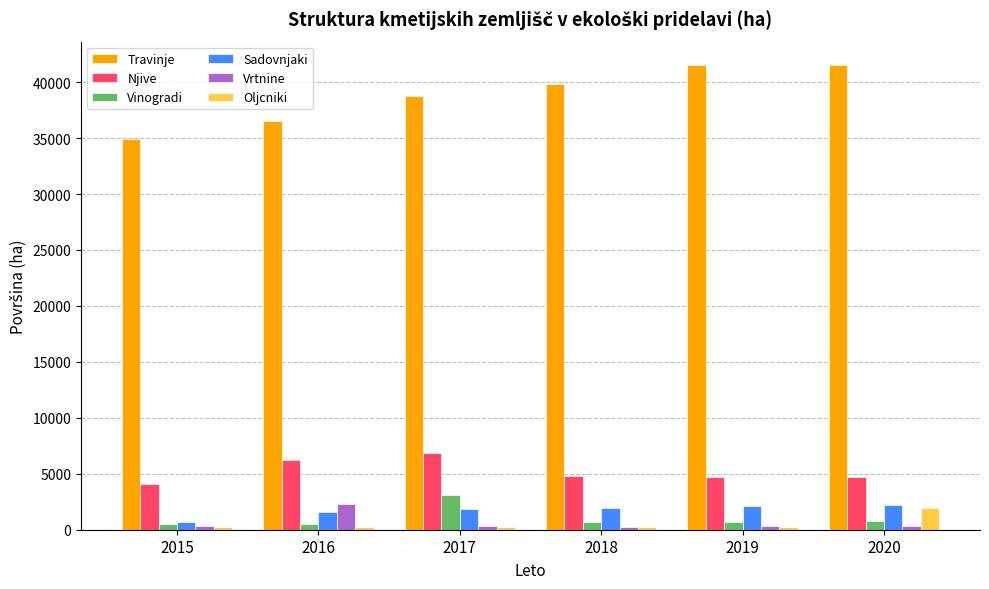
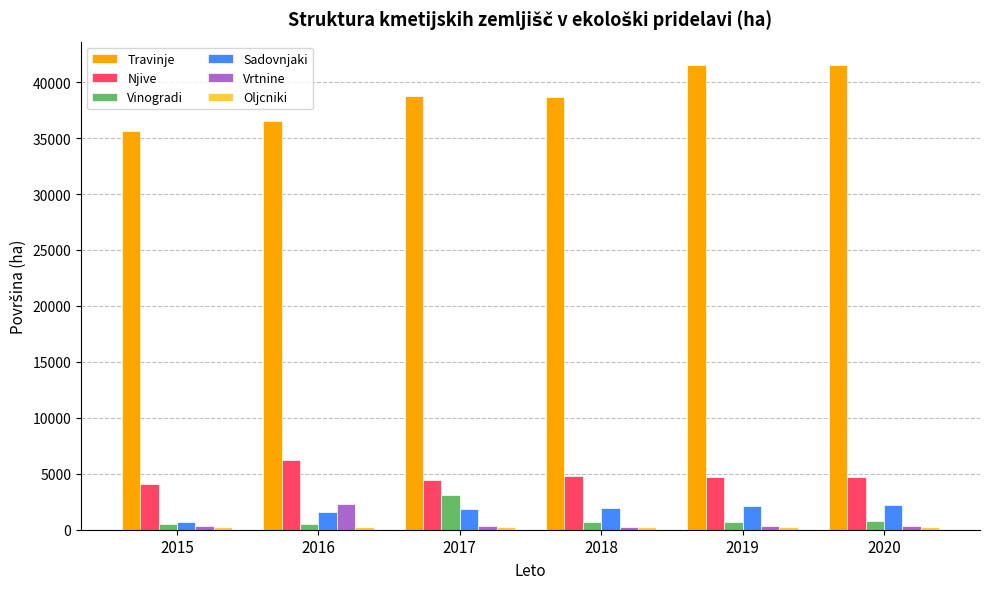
  {
    "Travinje": {
-     "2015": 34900,
+     "2015": 35600,
      "2016": 36500,
      "2017": 38700,
-     "2018": 39900,
+     "2018": 38600,
      "2019": 41500,
      "2020": 41500
    },
    "Njive": {
      "2015": 4100,
      "2016": 6200,
-     "2017": 6900,
+     "2017": 4500,
      "2018": 4800,
      "2019": 4700,
      "2020": 4700
    },
    "Vinogradi": {
      "2015": 500,
      "2016": 500,
      "2017": 3100,
      "2018": 700,
      "2019": 700,
      "2020": 800
    },
    "Sadovnjaki": {
      "2015": 700,
      "2016": 1600,
      "2017": 1900,
      "2018": 2000,
      "2019": 2100,
      "2020": 2200
    },
    "Vrtnine": {
      "2015": 300,
      "2016": 2300,
      "2017": 300,
      "2018": 300,
      "2019": 300,
      "2020": 300
    },
    "Oljcniki": {
      "2016": 200,
      "2017": 200,
      "2018": 300,
      "2019": 300,
-     "2020": 1900
+     "2020": 300
    }
  }
